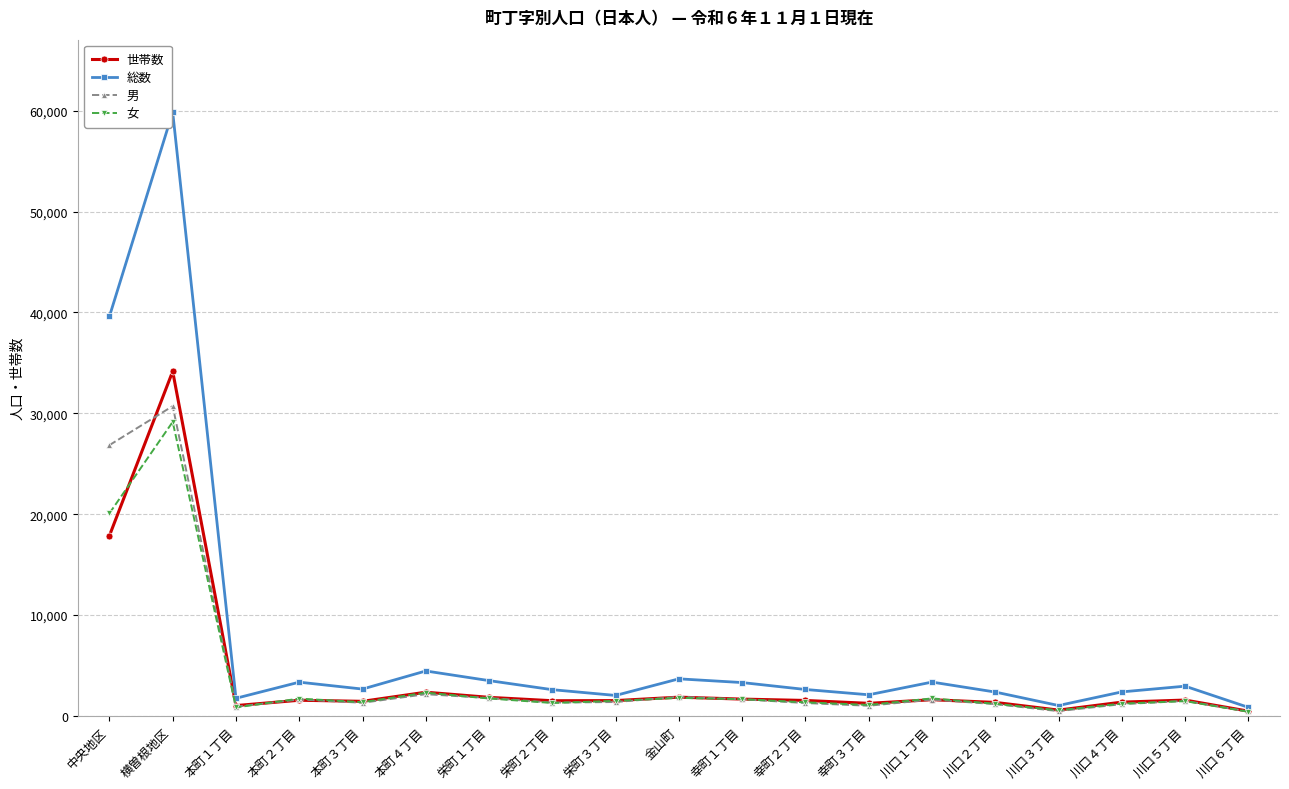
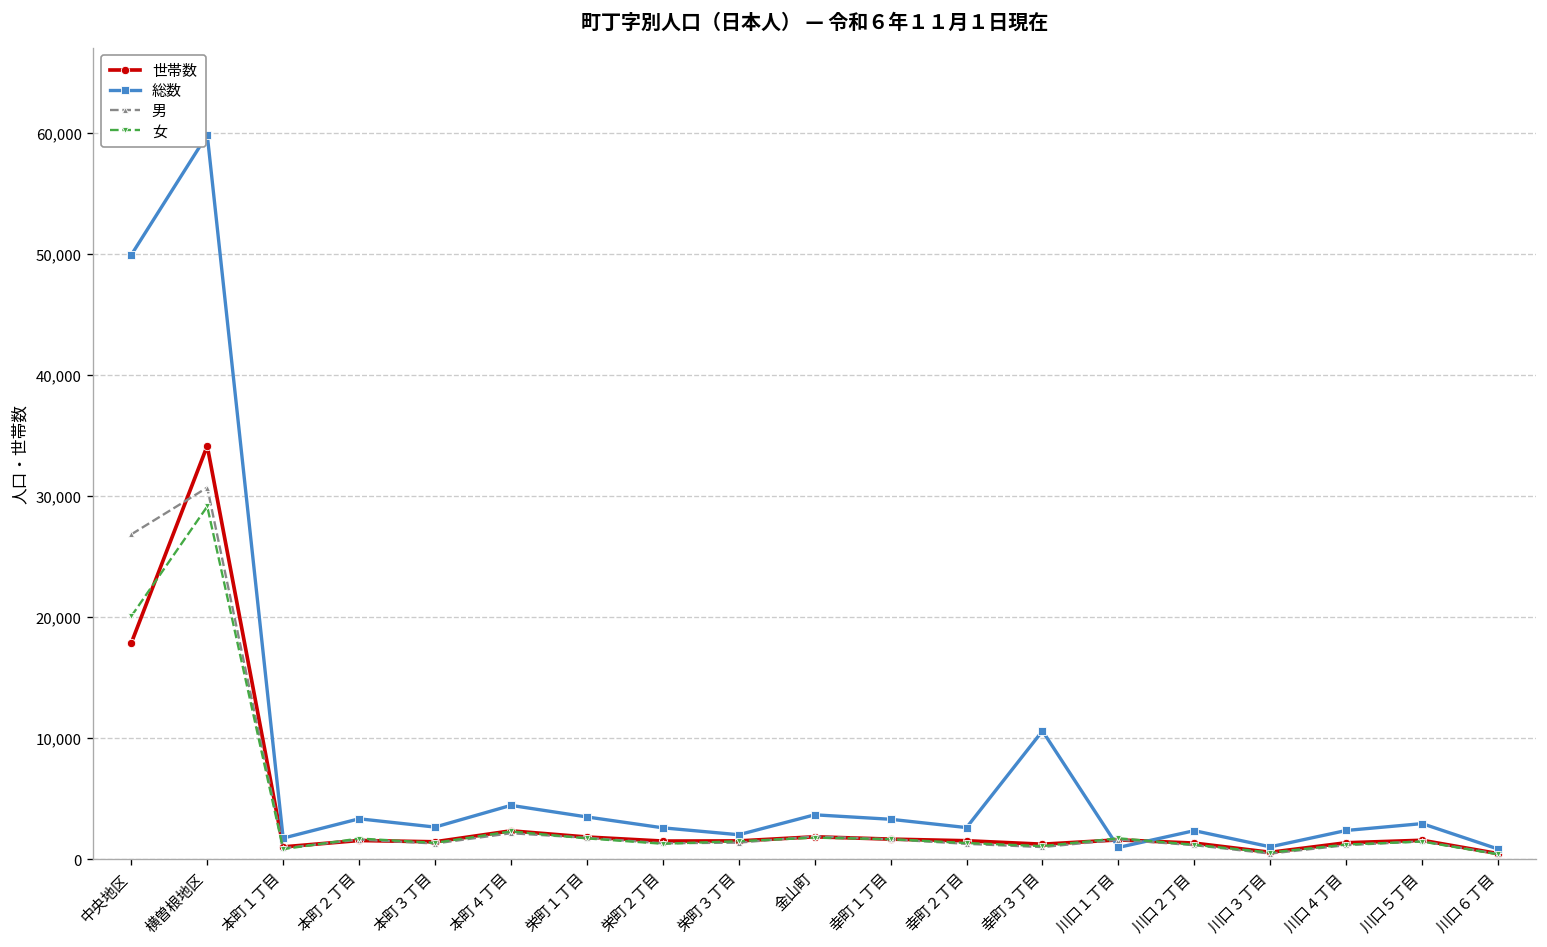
  {
    "世帯数": {
      "中央地区": "17,900",
      "横曽根地区": "34,200"
    },
    "総数": {
-     "中央地区": "39,600",
+     "中央地区": "49,900",
      "横曽根地区": "59,900",
      "本町１丁目": "1,700",
      "本町２丁目": "3,300",
      "本町３丁目": "2,700",
      "本町４丁目": "4,500",
      "栄町１丁目": "3,500",
      "栄町２丁目": "2,600",
      "栄町３丁目": "2,000",
      "金山町": "3,700",
      "幸町１丁目": "3,300",
      "幸町２丁目": "2,600",
-     "幸町３丁目": "2,100",
-     "川口１丁目": "3,400",
+     "幸町３丁目": "10,600",
+     "川口１丁目": "1,000",
      "川口２丁目": "2,400",
      "川口３丁目": "1,000",
      "川口４丁目": "2,400",
      "川口５丁目": "2,900",
      "川口６丁目": "800"
    },
    "男": {
      "中央地区": "26,800",
      "横曽根地区": "30,700"
    },
    "女": {
      "中央地区": "20,100",
      "横曽根地区": "29,100"
    }
  }
